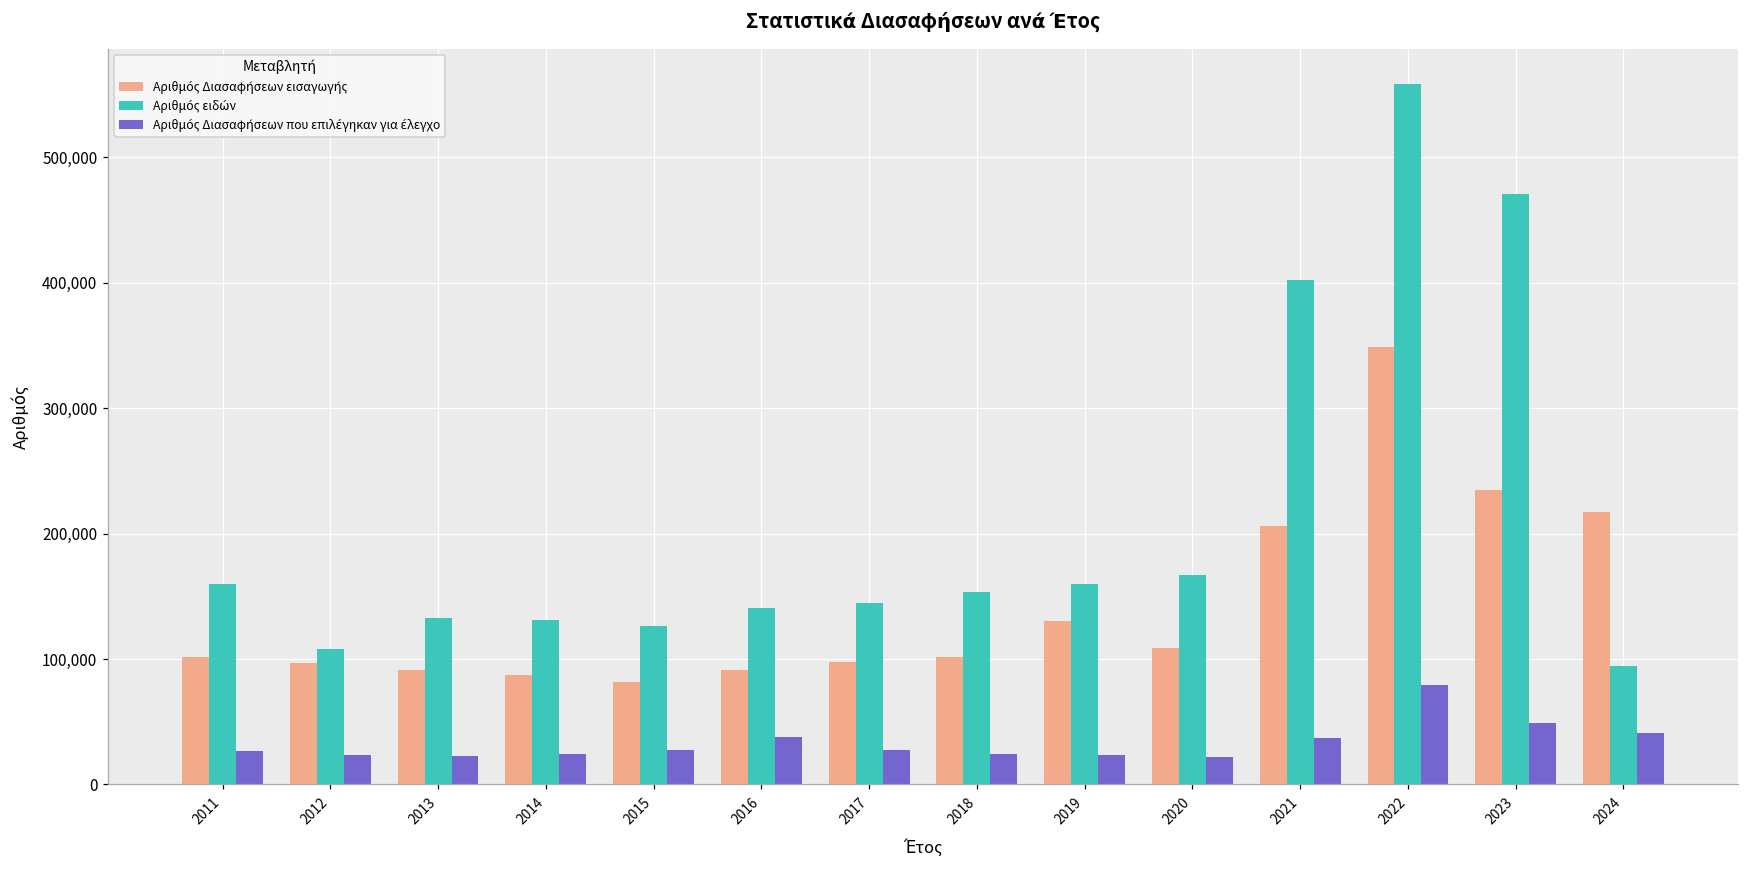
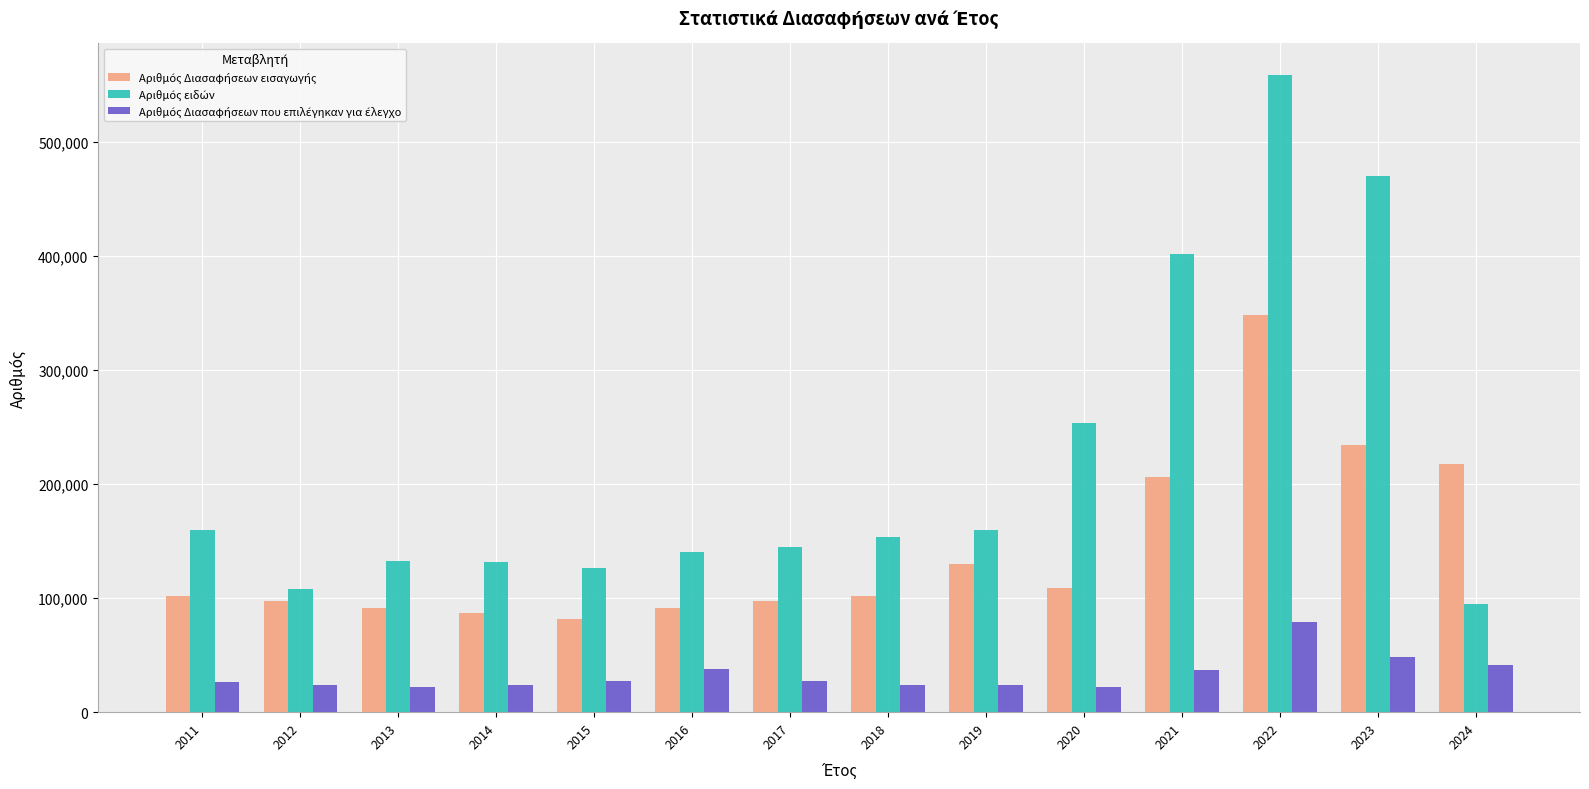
  {
    "Αριθμός Διασαφήσεων εισαγωγής": {
      "2011": "101,000",
      "2012": "97,000",
      "2013": "91,000",
      "2014": "87,000",
      "2015": "82,000",
      "2016": "91,000",
      "2017": "97,000",
      "2018": "102,000",
      "2019": "130,000",
      "2020": "109,000",
      "2021": "206,000",
      "2022": "348,000",
      "2023": "235,000",
      "2024": "217,000"
    },
    "Αριθμός ειδών": {
      "2011": "160,000",
      "2012": "108,000",
      "2013": "133,000",
      "2014": "131,000",
      "2015": "127,000",
      "2016": "141,000",
      "2017": "145,000",
      "2018": "154,000",
      "2019": "160,000",
-     "2020": "167,000",
+     "2020": "254,000",
      "2021": "402,000",
      "2022": "558,000",
      "2023": "470,000",
      "2024": "95,000"
    },
    "Αριθμός Διασαφήσεων που επιλέγηκαν για έλεγχο": {
      "2011": "27,000",
      "2012": "24,000",
      "2013": "22,000",
      "2014": "24,000",
      "2015": "27,000",
      "2016": "38,000",
      "2017": "27,000",
      "2018": "24,000",
      "2019": "24,000",
      "2020": "22,000",
      "2021": "37,000",
      "2022": "79,000",
      "2023": "49,000",
      "2024": "41,000"
    }
  }
